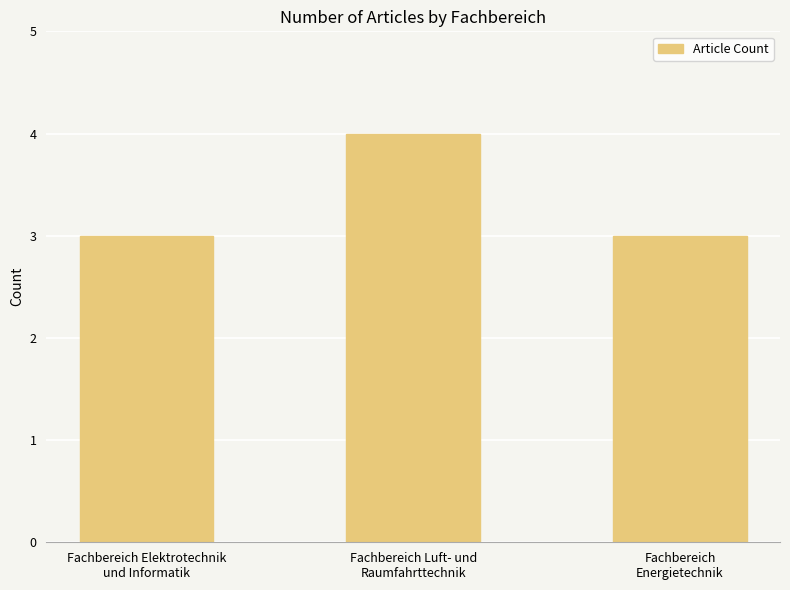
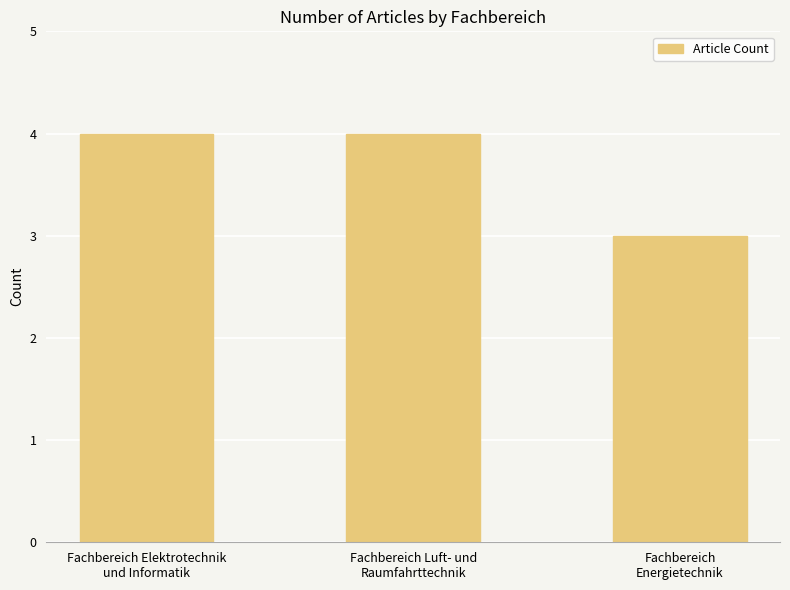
  {
-   "Fachbereich Elektrotechnik und Informatik": 3,
+   "Fachbereich Elektrotechnik und Informatik": 4,
    "Fachbereich Luft- und Raumfahrttechnik": 4,
    "Fachbereich Energietechnik": 3
  }
